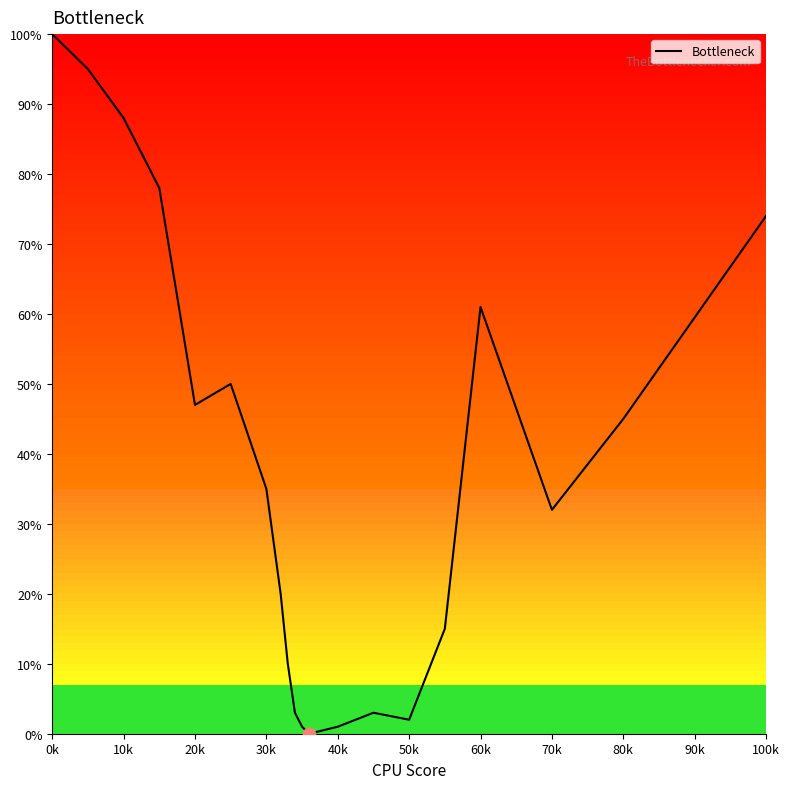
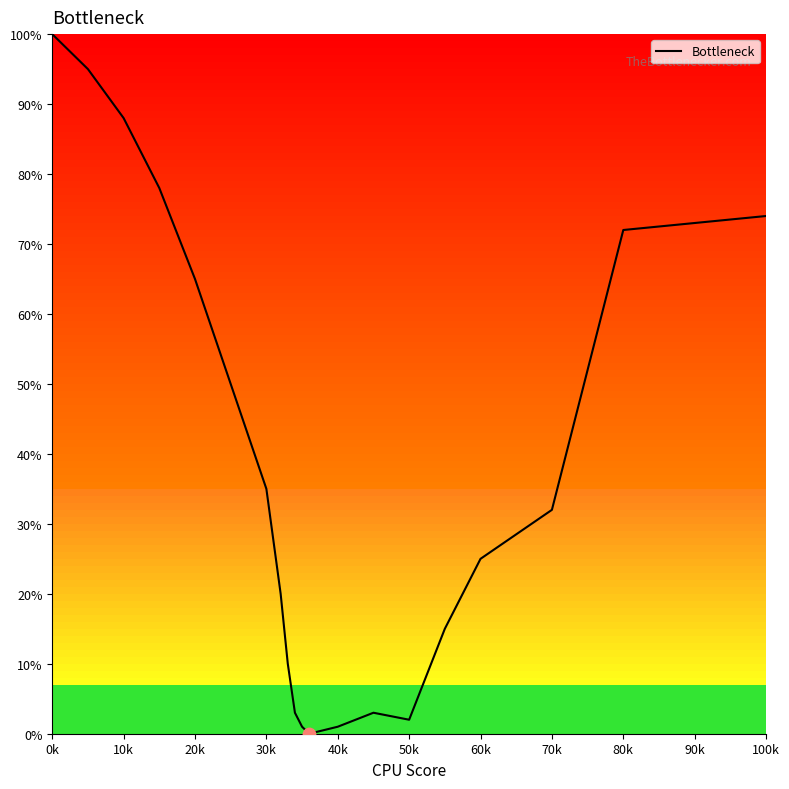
  {
    "Bottleneck": {
      "0k": "100%",
      "10k": "88%",
-     "20k": "47%",
+     "20k": "65%",
      "30k": "35%",
      "40k": "1%",
      "50k": "2%",
-     "60k": "61%",
+     "60k": "25%",
      "70k": "32%",
-     "80k": "45%",
+     "80k": "72%",
      "100k": "74%"
    }
  }
